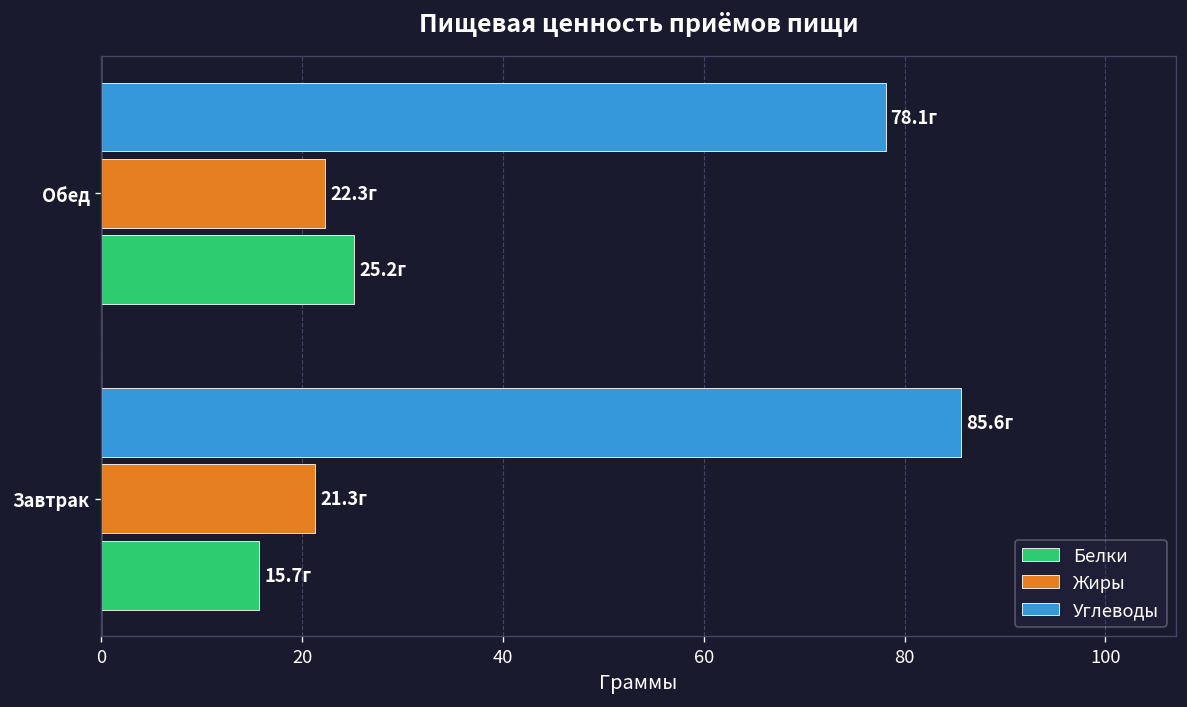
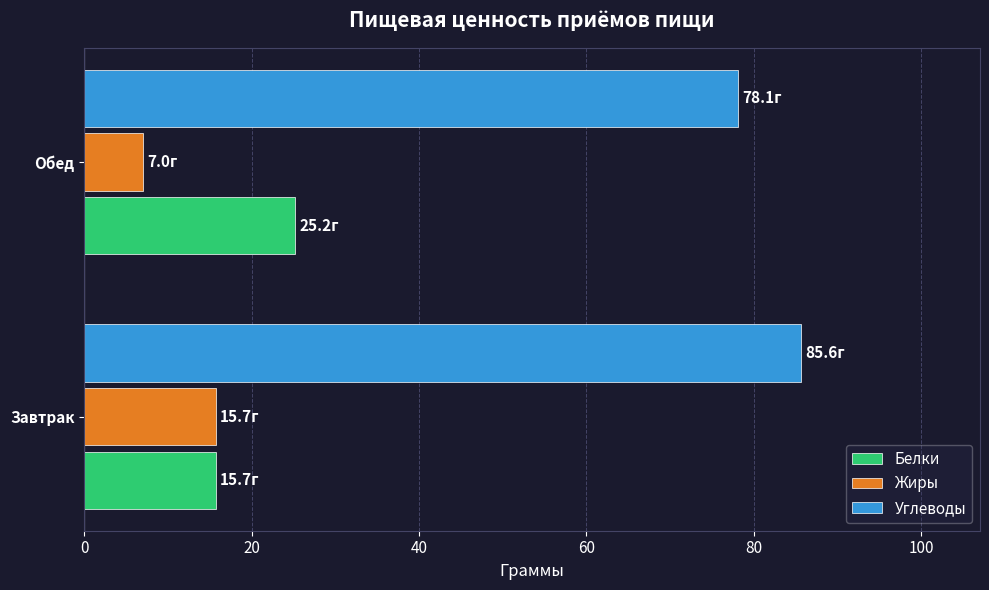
  {
    "Белки": {
      "Обед": "25.2г",
      "Завтрак": "15.7г"
    },
    "Жиры": {
-     "Обед": "22.3г",
-     "Завтрак": "21.3г"
+     "Обед": "7.0г",
+     "Завтрак": "15.7г"
    },
    "Углеводы": {
      "Обед": "78.1г",
      "Завтрак": "85.6г"
    }
  }
